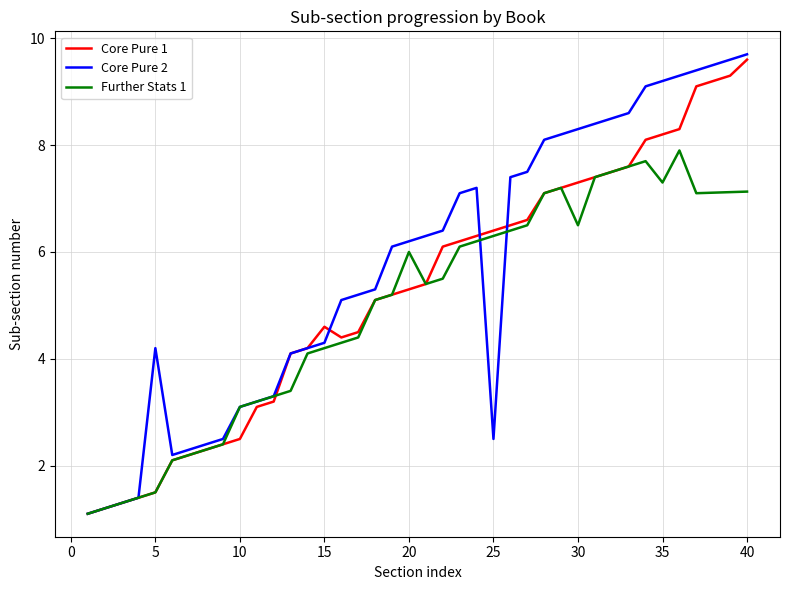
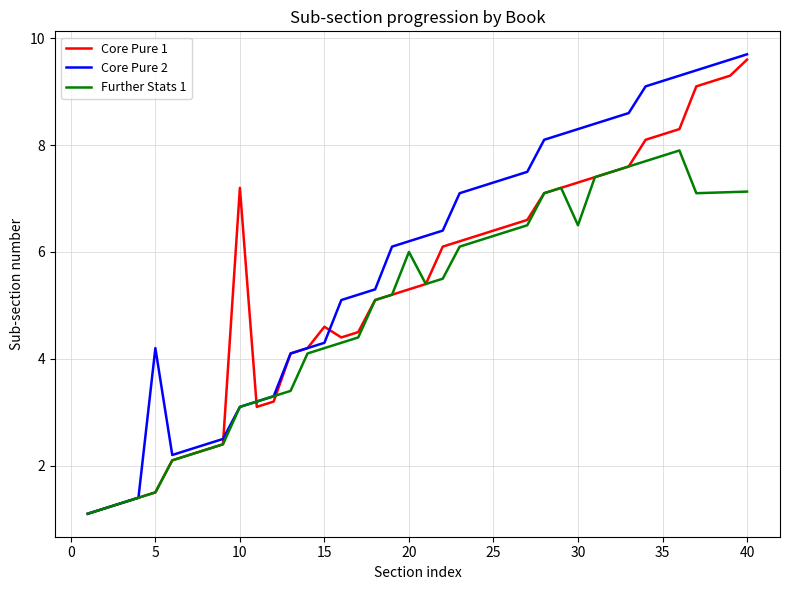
  {
    "Core Pure 1": {
-     "10": 2.5,
+     "10": 7.2,
      "15": 4.6,
      "20": 5.3,
      "25": 6.4,
      "30": 7.3,
      "35": 8.2,
      "40": 9.6
    },
    "Core Pure 2": {
      "5": 4.2,
      "15": 4.3,
      "20": 6.2,
-     "25": 2.5,
+     "25": 7.3,
      "30": 8.3,
      "35": 9.2,
      "40": 9.7
    },
    "Further Stats 1": {
      "15": 4.2,
      "20": 6.0,
      "25": 6.3,
      "30": 6.5,
-     "35": 7.3,
+     "35": 7.8,
      "40": 7.1
    }
  }
